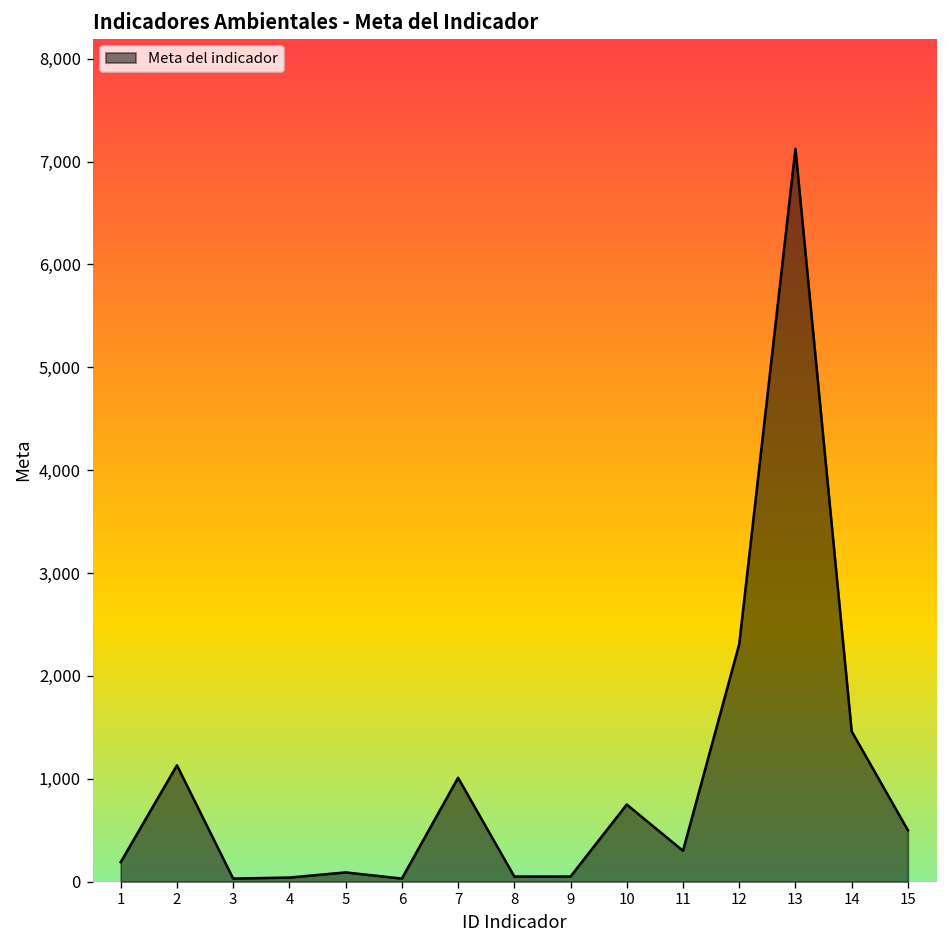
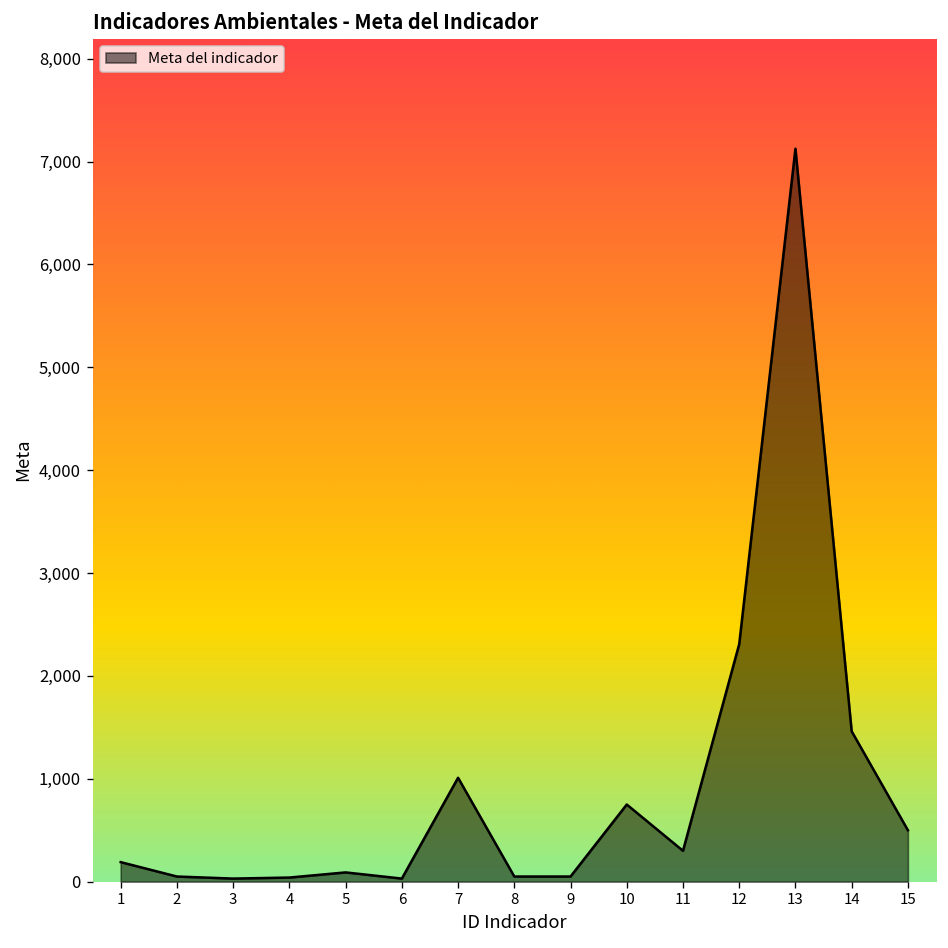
  {
    "1": "200",
-   "2": "1,100",
+   "2": "100",
    "3": "0",
    "4": "0",
    "5": "100",
    "6": "0",
    "7": "1,000",
    "8": "100",
    "9": "100",
    "10": "800",
    "11": "300",
    "12": "2,300",
    "13": "7,100",
    "14": "1,500",
    "15": "500"
  }
